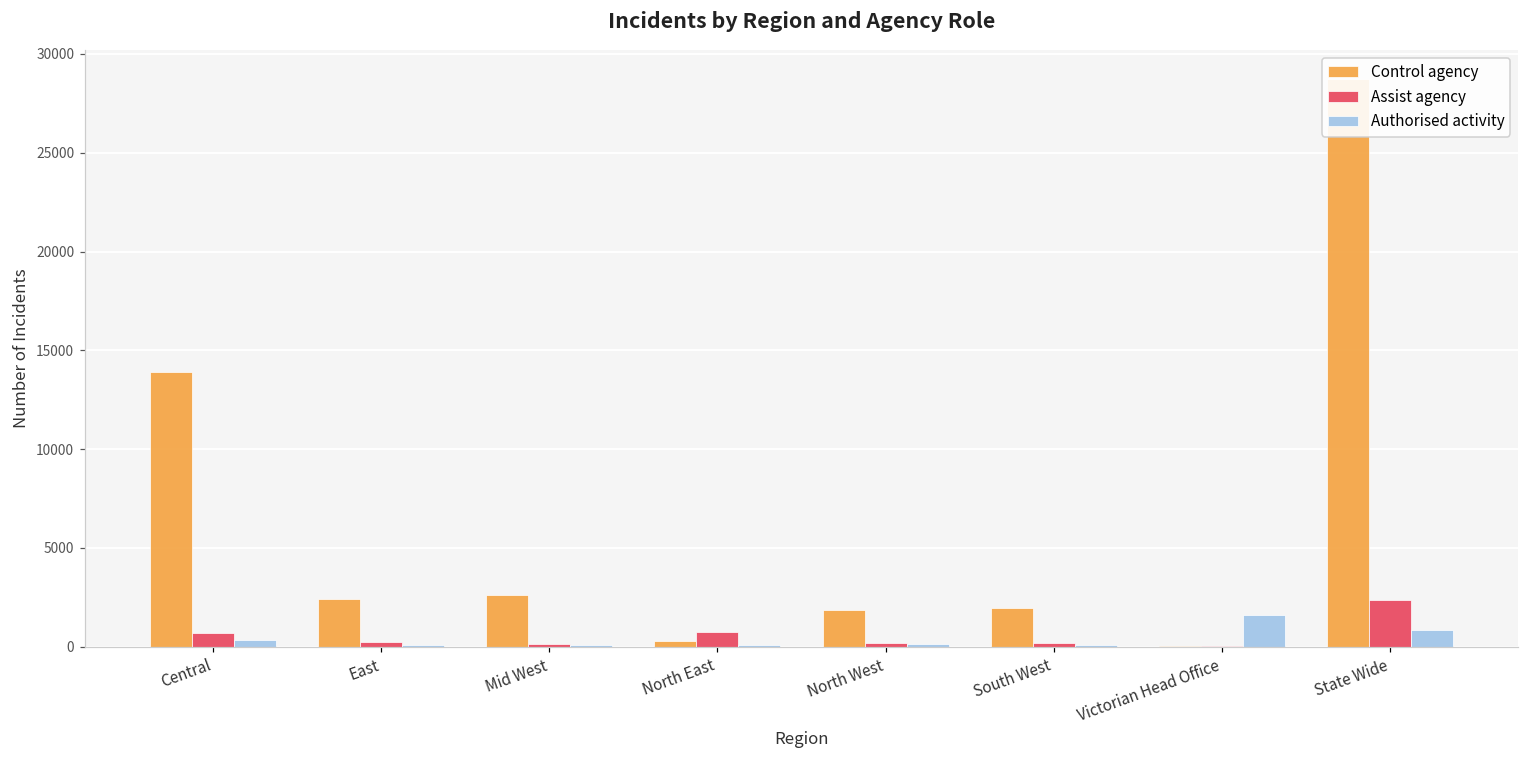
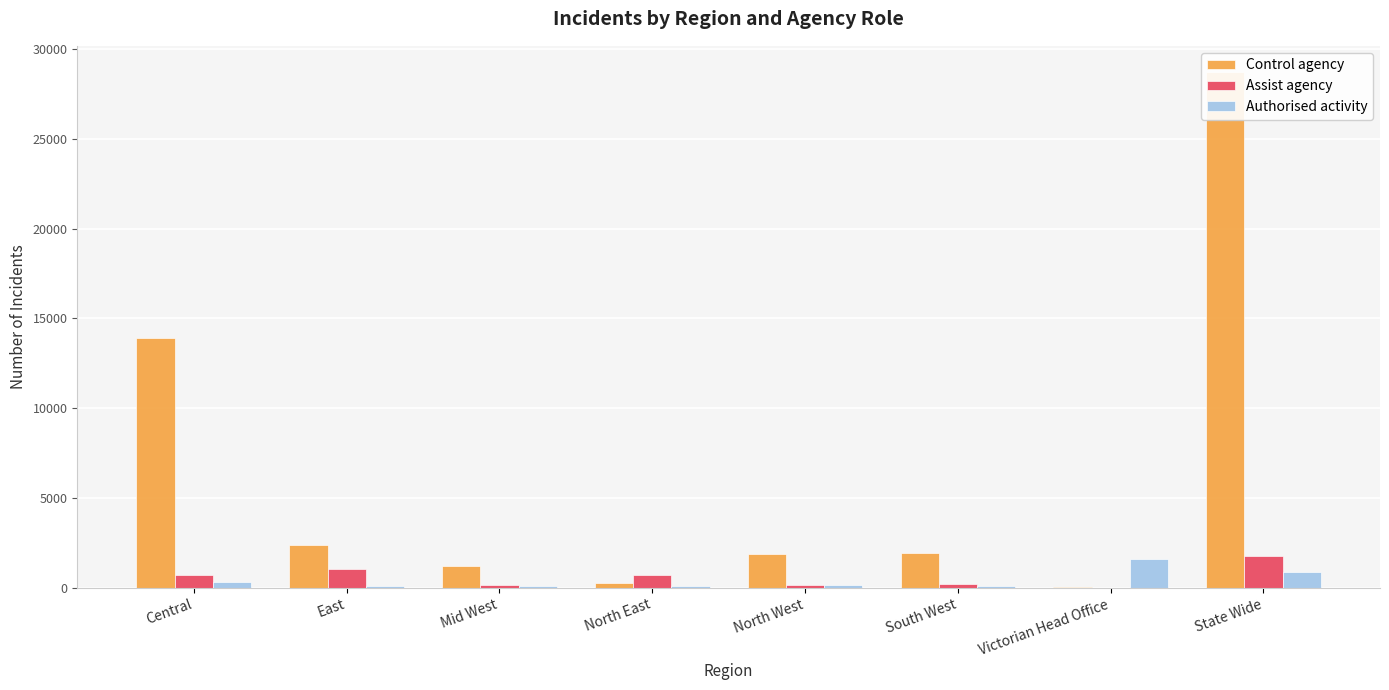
  {
    "Control agency": {
      "Central": 13900,
      "East": 2400,
-     "Mid West": 2600,
+     "Mid West": 1200,
      "North East": 300,
      "North West": 1900,
      "South West": 2000
    },
    "Assist agency": {
      "Central": 700,
-     "East": 200,
+     "East": 1000,
      "Mid West": 200,
      "North East": 700,
      "North West": 200,
      "South West": 200,
-     "State Wide": 2400
+     "State Wide": 1800
    },
    "Authorised activity": {
      "Central": 300,
      "North West": 100,
      "Victorian Head Office": 1600,
      "State Wide": 900
    }
  }
